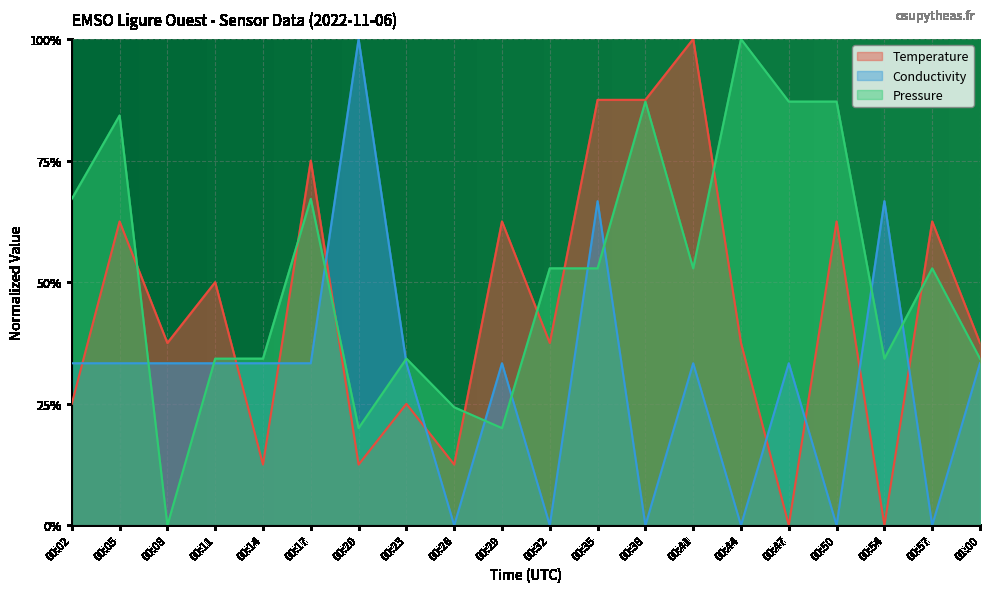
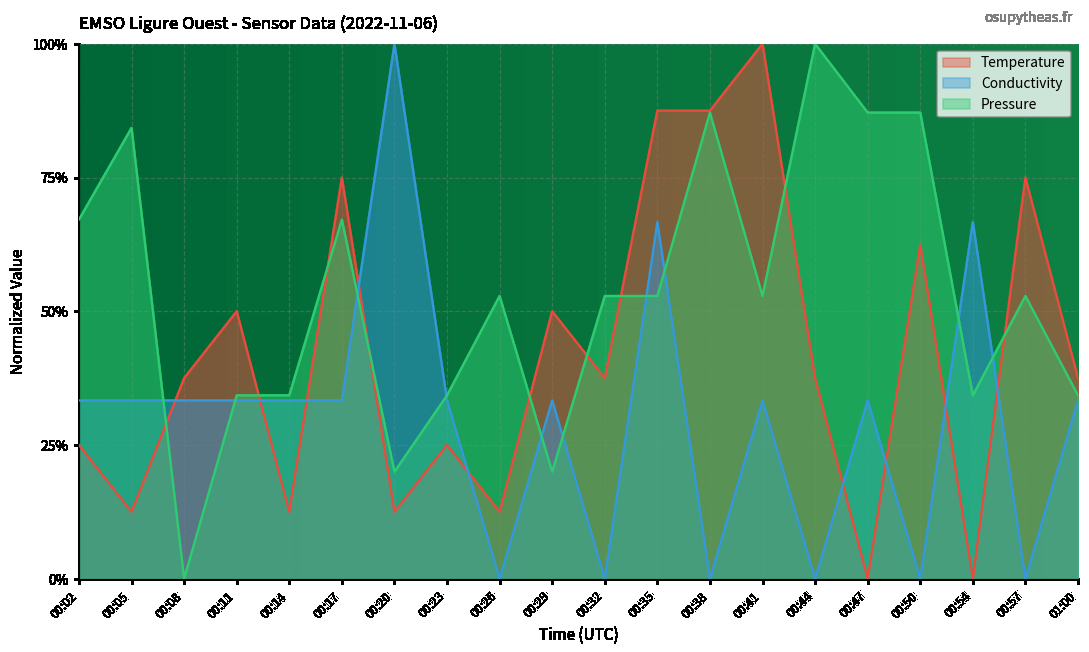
  {
    "Temperature": {
      "00:02": "25%",
-     "00:05": "62%",
+     "00:05": "12%",
      "00:08": "37%",
      "00:11": "50%",
      "00:14": "12%",
      "00:17": "75%",
      "00:20": "12%",
      "00:23": "25%",
      "00:26": "12%",
-     "00:29": "62%",
+     "00:29": "50%",
      "00:32": "37%",
      "00:35": "88%",
      "00:41": "100%",
      "00:44": "37%",
      "00:47": "0%",
      "00:50": "62%",
      "00:54": "0%",
-     "00:57": "62%",
+     "00:57": "75%",
      "01:00": "37%"
    },
    "Conductivity": {
      "00:02": "33%",
      "00:05": "33%",
      "00:08": "33%",
      "00:11": "33%",
      "00:14": "33%",
      "00:17": "33%",
      "00:20": "100%",
      "00:23": "33%",
      "00:26": "0%",
      "00:29": "33%",
      "00:32": "0%",
      "00:35": "67%",
      "00:38": "0%",
      "00:41": "33%",
      "00:44": "0%",
      "00:47": "33%",
      "00:50": "0%",
      "00:54": "67%",
      "00:57": "0%",
      "01:00": "33%"
    },
    "Pressure": {
      "00:02": "67%",
      "00:05": "84%",
      "00:08": "0%",
      "00:11": "34%",
      "00:14": "34%",
      "00:17": "67%",
      "00:20": "20%",
      "00:23": "34%",
-     "00:26": "24%",
+     "00:26": "53%",
      "00:29": "20%",
      "00:32": "53%",
      "00:35": "53%",
      "00:41": "53%",
      "00:44": "100%",
      "00:47": "87%",
      "00:50": "87%",
      "00:54": "34%",
      "00:57": "53%",
      "01:00": "34%"
    }
  }
